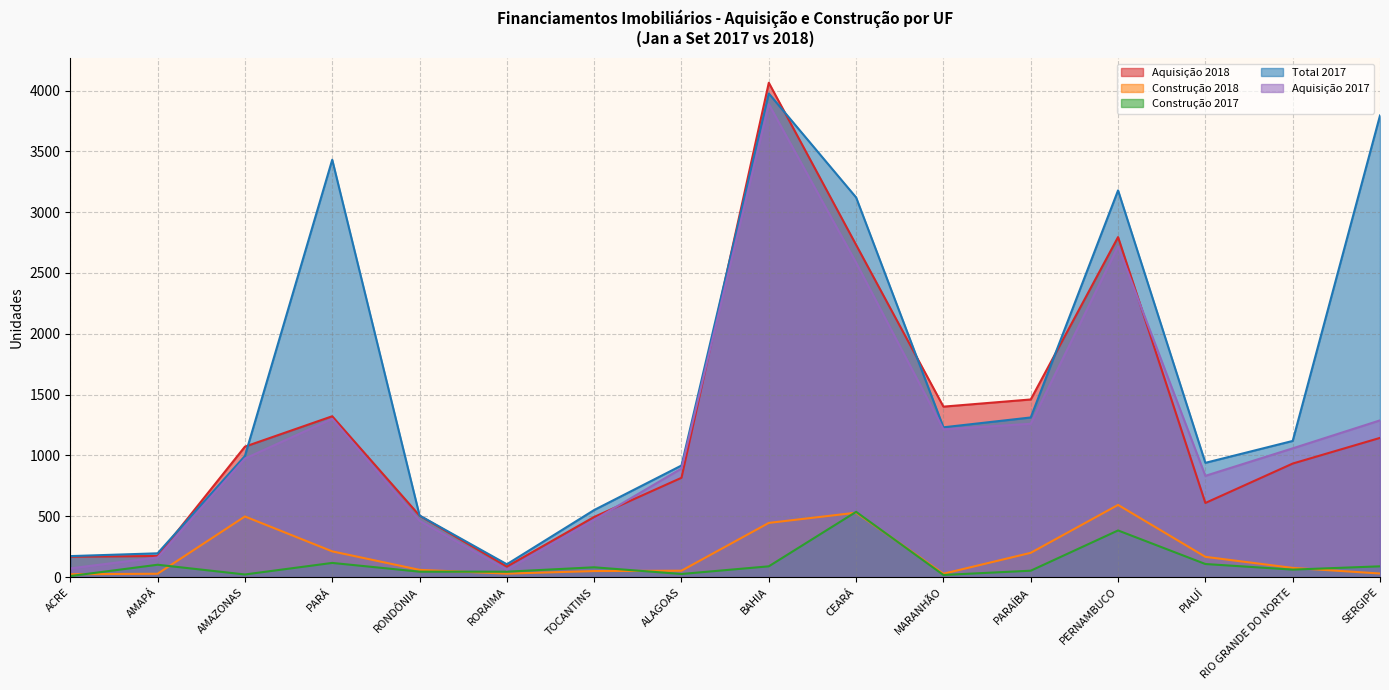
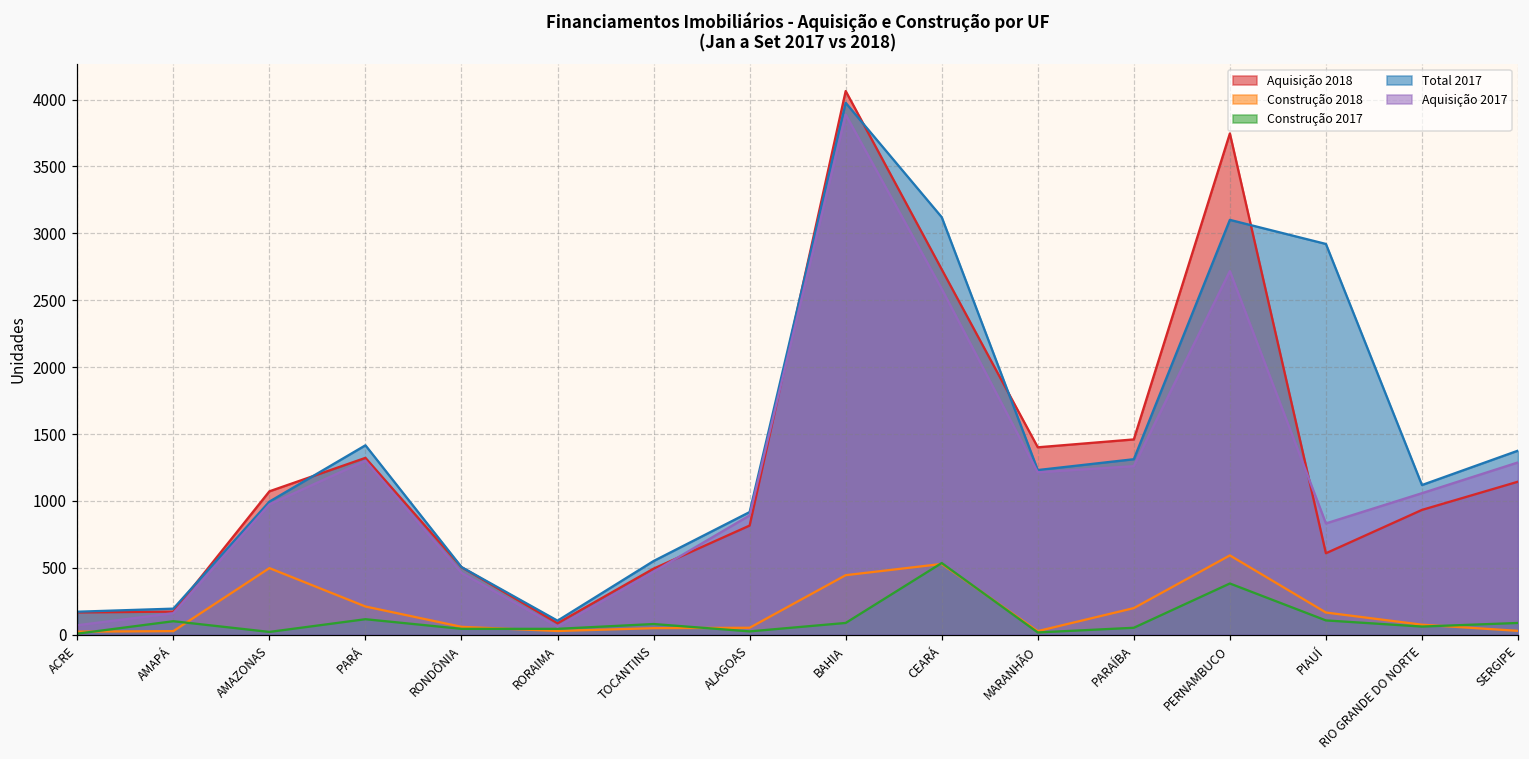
  {
    "Aquisição 2018": {
      "AMAZONAS": 1070,
      "PARÁ": 1320,
      "TOCANTINS": 490,
      "ALAGOAS": 820,
      "BAHIA": 4060,
      "CEARÁ": 2730,
      "MARANHÃO": 1400,
      "PARAÍBA": 1460,
-     "PERNAMBUCO": 2800,
+     "PERNAMBUCO": 3750,
      "PIAUÍ": 610,
      "RIO GRANDE DO NORTE": 930,
      "SERGIPE": 1140
    },
    "Construção 2018": {
      "AMAPÁ": 30,
      "AMAZONAS": 500,
      "PARÁ": 210,
      "TOCANTINS": 50,
      "ALAGOAS": 50,
      "BAHIA": 450,
      "PARAÍBA": 200,
      "PERNAMBUCO": 590,
      "PIAUÍ": 170,
      "SERGIPE": 30
    },
    "Construção 2017": {
      "AMAPÁ": 100,
      "AMAZONAS": 20,
      "PARÁ": 120,
      "TOCANTINS": 80,
      "ALAGOAS": 30,
      "BAHIA": 90,
      "PARAÍBA": 50,
      "PERNAMBUCO": 380,
      "PIAUÍ": 110,
      "SERGIPE": 90
    },
    "Total 2017": {
      "AMAPÁ": 200,
      "AMAZONAS": 1000,
-     "PARÁ": 3430,
+     "PARÁ": 1420,
      "TOCANTINS": 550,
      "ALAGOAS": 920,
      "BAHIA": 3980,
      "CEARÁ": 3120,
      "PARAÍBA": 1310,
-     "PERNAMBUCO": 3180,
-     "PIAUÍ": 940,
+     "PERNAMBUCO": 3100,
+     "PIAUÍ": 2920,
      "RIO GRANDE DO NORTE": 1120,
-     "SERGIPE": 3800
+     "SERGIPE": 1380
    },
    "Aquisição 2017": {
      "ACRE": 70,
      "AMAZONAS": 970,
      "PARÁ": 1300,
      "RONDÔNIA": 460,
      "TOCANTINS": 470,
      "ALAGOAS": 890,
      "BAHIA": 3890,
      "CEARÁ": 2590,
      "PARAÍBA": 1260,
      "PERNAMBUCO": 2720,
      "PIAUÍ": 830,
      "RIO GRANDE DO NORTE": 1060,
      "SERGIPE": 1290
    }
  }
